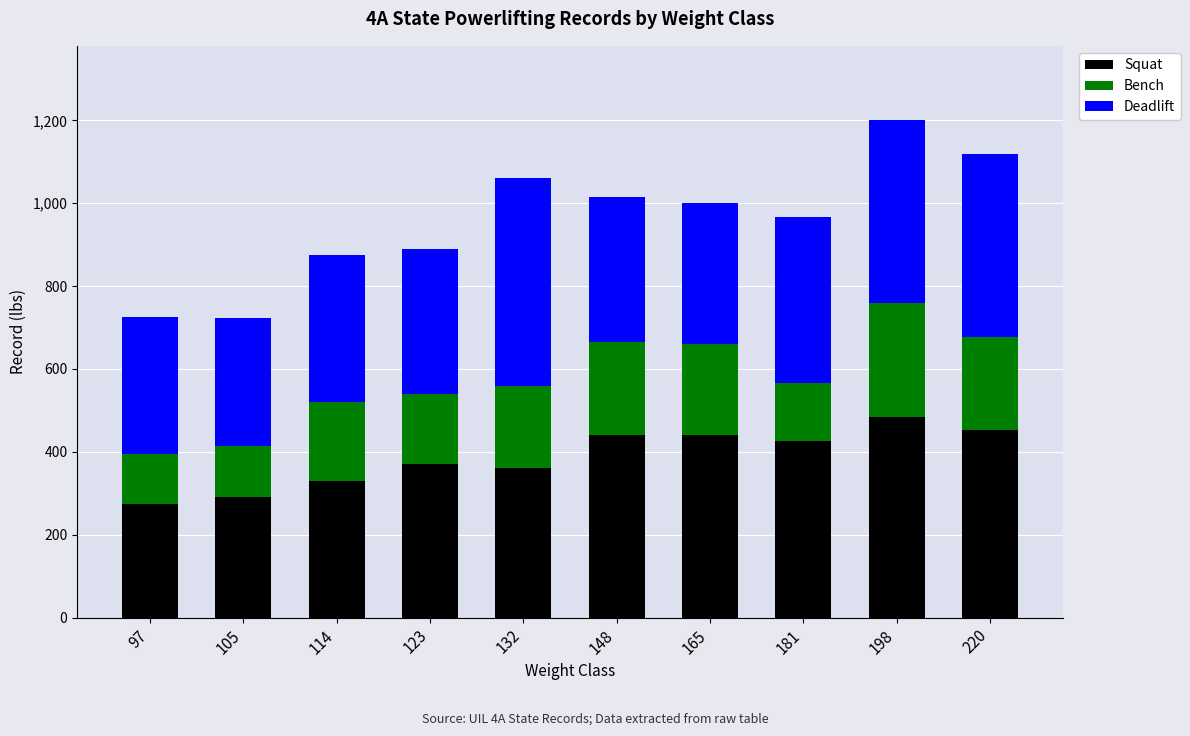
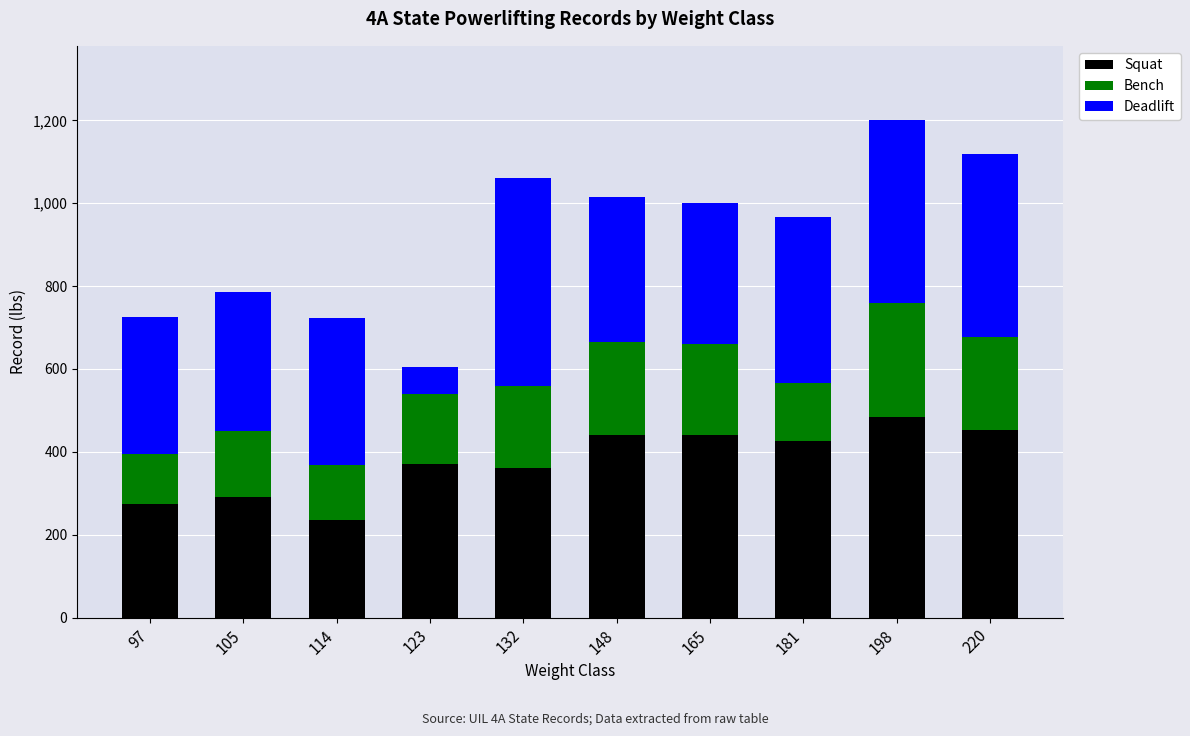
  {
    "Squat": {
      "97": 280,
      "105": 290,
-     "114": 330,
+     "114": 240,
      "123": 370,
      "132": 360,
      "148": 440,
      "165": 440,
      "181": 430,
      "198": 490,
      "220": 450
    },
    "Bench": {
      "97": 120,
-     "105": 120,
-     "114": 190,
+     "105": 160,
+     "114": 130,
      "123": 170,
      "132": 200,
      "148": 230,
      "165": 220,
      "181": 140,
      "198": 280,
      "220": 230
    },
    "Deadlift": {
      "97": 330,
-     "105": 310,
+     "105": 340,
      "114": 360,
-     "123": 350,
+     "123": 60,
      "132": 500,
      "148": 350,
      "165": 340,
      "181": 400,
      "198": 440,
      "220": 440
    }
  }
